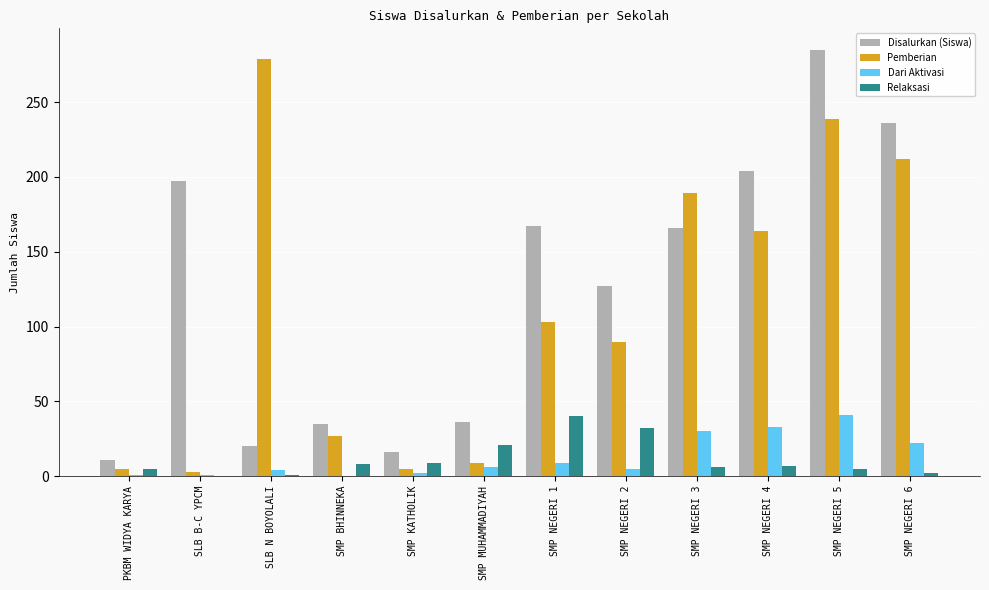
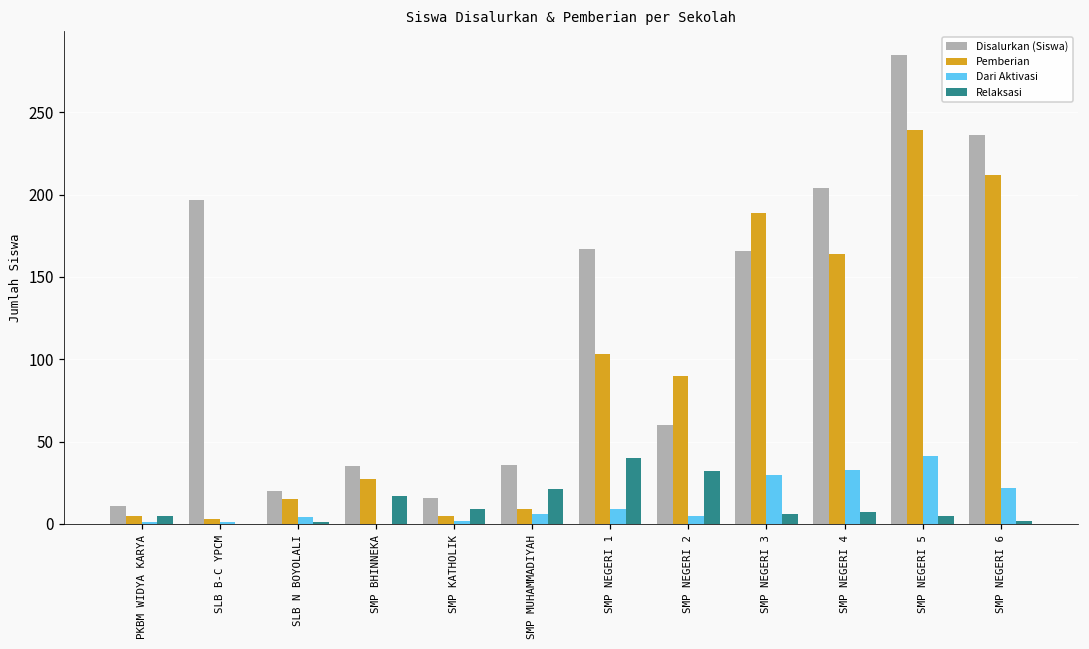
  {
    "Disalurkan (Siswa)": {
      "PKBM WIDYA KARYA": 11,
      "SLB B-C YPCM": 197,
      "SLB N BOYOLALI": 20,
      "SMP BHINNEKA": 35,
      "SMP KATHOLIK": 16,
      "SMP MUHAMMADIYAH": 36,
      "SMP NEGERI 1": 167,
-     "SMP NEGERI 2": 127,
+     "SMP NEGERI 2": 60,
      "SMP NEGERI 3": 166,
      "SMP NEGERI 4": 204,
      "SMP NEGERI 5": 285,
      "SMP NEGERI 6": 236
    },
    "Pemberian": {
      "PKBM WIDYA KARYA": 5,
      "SLB B-C YPCM": 3,
-     "SLB N BOYOLALI": 279,
+     "SLB N BOYOLALI": 15,
      "SMP BHINNEKA": 27,
      "SMP KATHOLIK": 5,
      "SMP MUHAMMADIYAH": 9,
      "SMP NEGERI 1": 103,
      "SMP NEGERI 2": 90,
      "SMP NEGERI 3": 189,
      "SMP NEGERI 4": 164,
      "SMP NEGERI 5": 239,
      "SMP NEGERI 6": 212
    },
    "Dari Aktivasi": {
      "SLB N BOYOLALI": 4,
      "SMP BHINNEKA": 0,
      "SMP KATHOLIK": 2,
      "SMP MUHAMMADIYAH": 6,
      "SMP NEGERI 1": 9,
      "SMP NEGERI 2": 5,
      "SMP NEGERI 3": 30,
      "SMP NEGERI 4": 33,
      "SMP NEGERI 5": 41,
      "SMP NEGERI 6": 22
    },
    "Relaksasi": {
      "PKBM WIDYA KARYA": 5,
      "SLB B-C YPCM": 0,
-     "SMP BHINNEKA": 8,
+     "SMP BHINNEKA": 17,
      "SMP KATHOLIK": 9,
      "SMP MUHAMMADIYAH": 21,
      "SMP NEGERI 1": 40,
      "SMP NEGERI 2": 32,
      "SMP NEGERI 3": 6,
      "SMP NEGERI 4": 7,
      "SMP NEGERI 5": 5,
      "SMP NEGERI 6": 2
    }
  }
